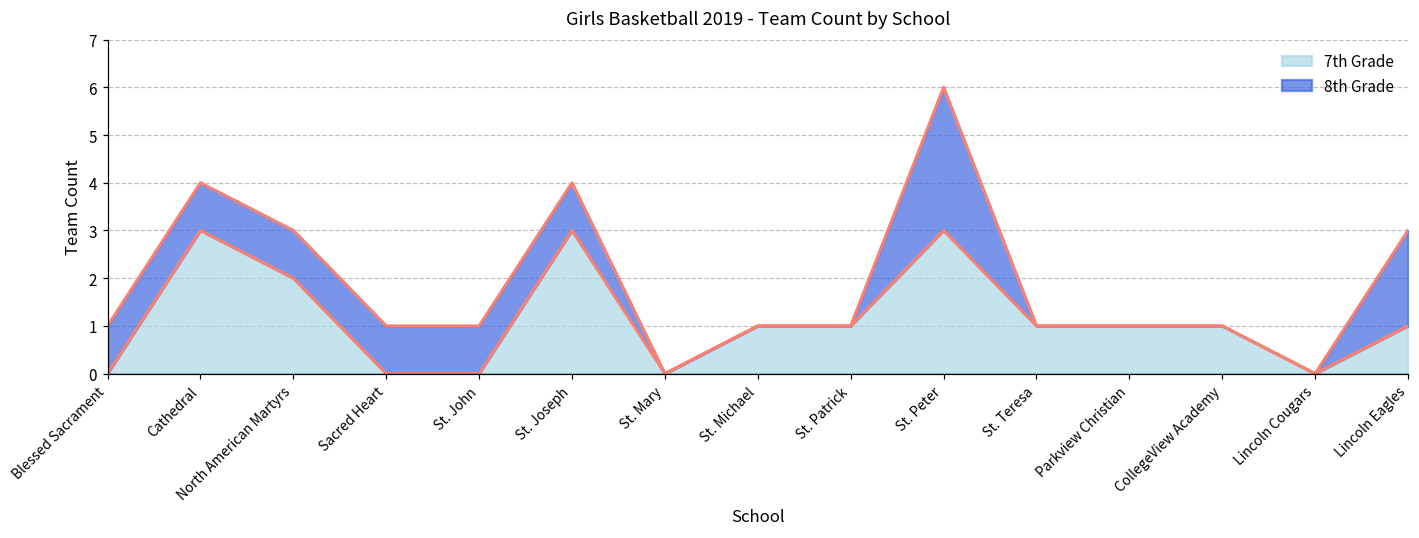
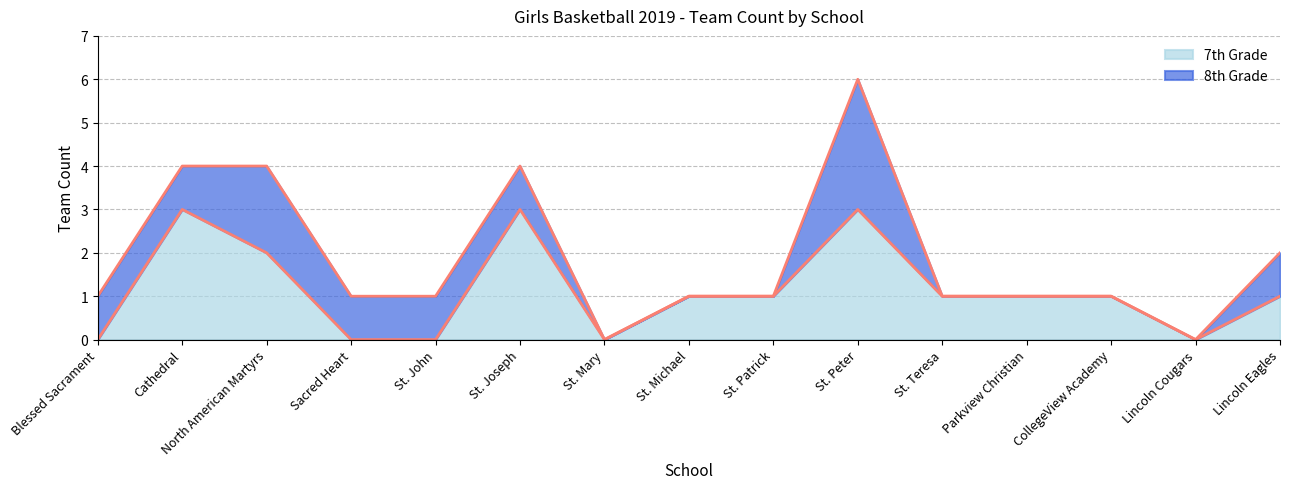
  {
    "7th Grade": {
      "Blessed Sacrament": 0,
      "Cathedral": 3,
      "North American Martyrs": 2,
      "Sacred Heart": 0,
      "St. John": 0,
      "St. Joseph": 3,
      "St. Peter": 3,
      "Lincoln Eagles": 1
    },
    "8th Grade": {
      "Blessed Sacrament": 1,
      "Cathedral": 1,
-     "North American Martyrs": 1,
+     "North American Martyrs": 2,
      "Sacred Heart": 1,
      "St. John": 1,
      "St. Joseph": 1,
      "St. Peter": 3,
-     "Lincoln Eagles": 2
+     "Lincoln Eagles": 1
    }
  }
